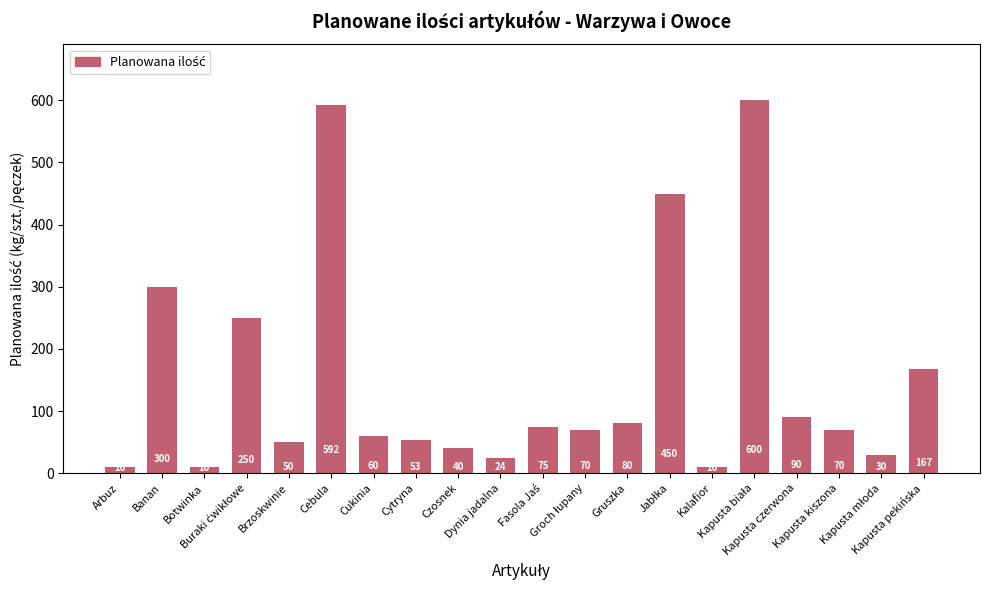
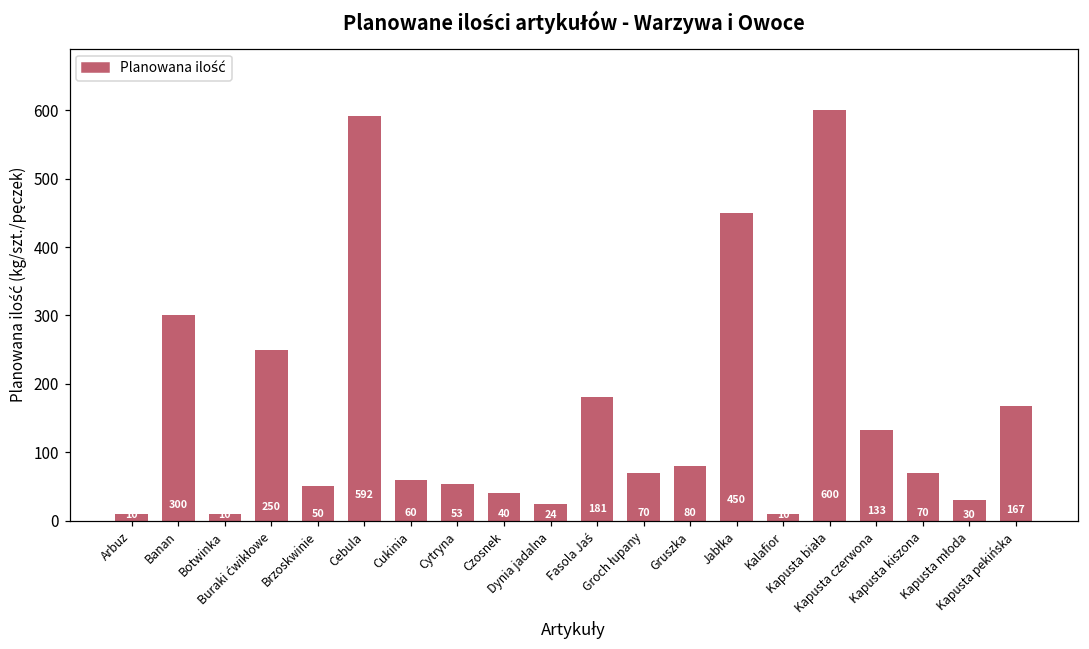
  {
    "Banan": 300,
    "Buraki ćwikłowe": 250,
    "Brzoskwinie": 50,
    "Cebula": 592,
    "Cukinia": 60,
    "Cytryna": 53,
    "Czosnek": 40,
    "Dynia jadalna": 24,
-   "Fasola Jaś": 75,
+   "Fasola Jaś": 181,
    "Groch łupany": 70,
    "Gruszka": 80,
    "Jabłka": 450,
    "Kapusta biała": 600,
-   "Kapusta czerwona": 90,
+   "Kapusta czerwona": 133,
    "Kapusta kiszona": 70,
    "Kapusta młoda": 30,
    "Kapusta pekińska": 167
  }
